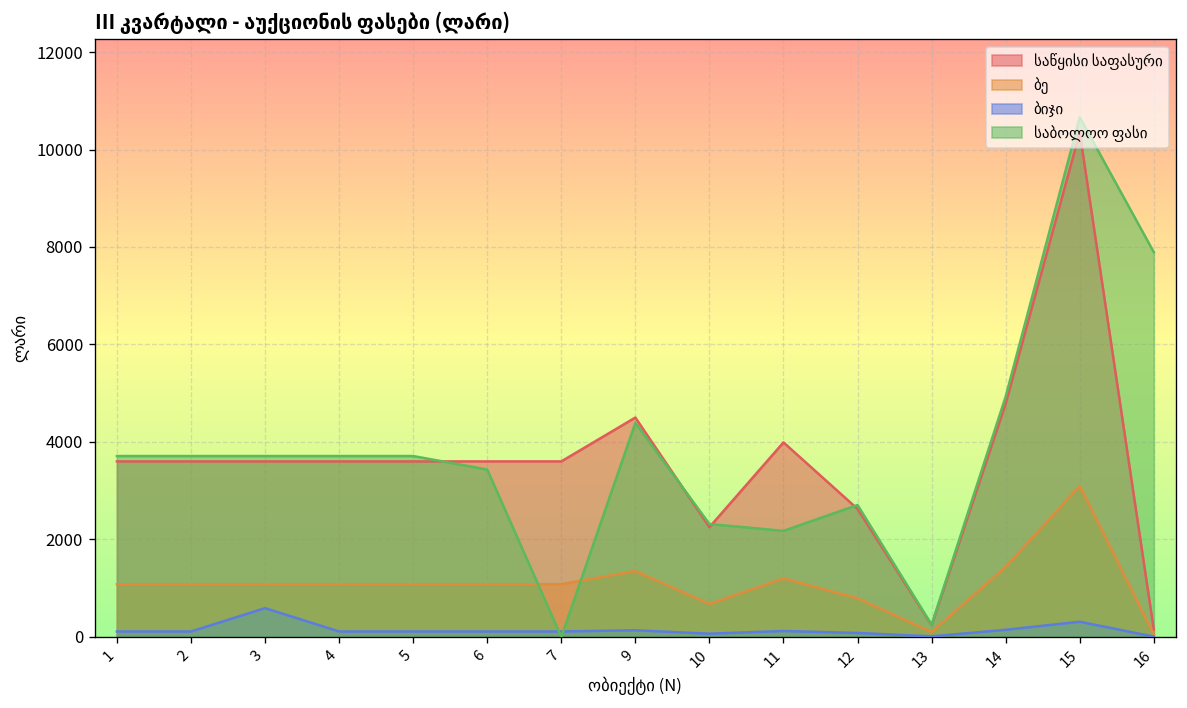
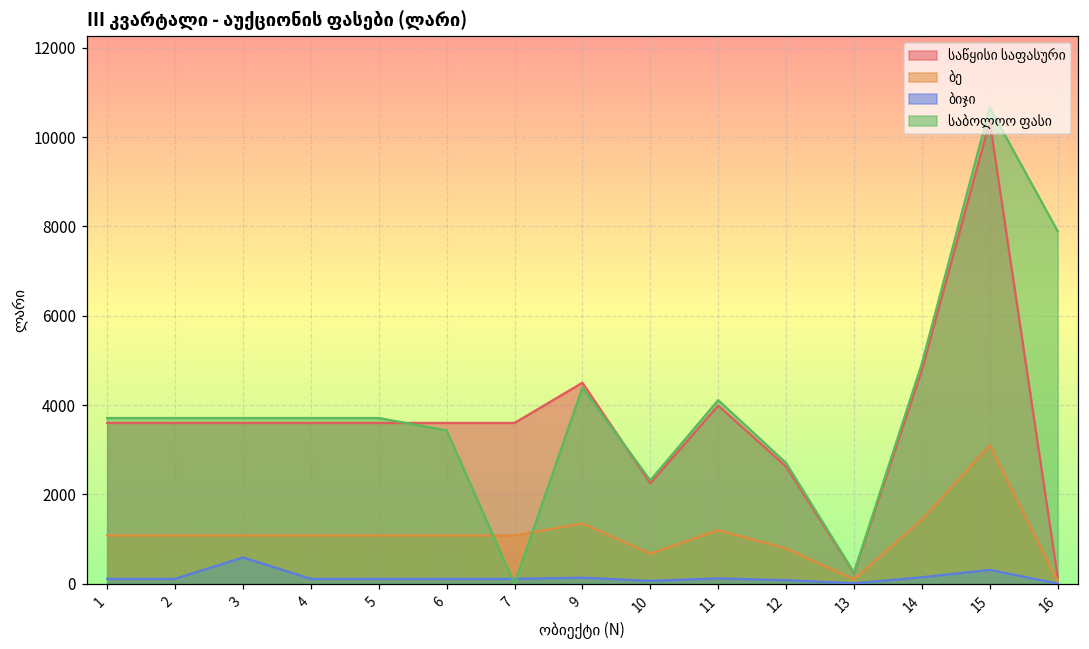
  {
    "ბიჯი": {
      "1": 100,
      "2": 100,
      "3": 600,
      "4": 100,
      "5": 100,
      "6": 100,
      "7": 100,
      "9": 100,
      "10": 100,
      "11": 100,
      "12": 100,
      "13": 0,
      "14": 100,
      "15": 300
    },
    "საბოლოო ფასი": {
      "1": 3700,
      "2": 3700,
      "3": 3700,
      "4": 3700,
      "5": 3700,
      "6": 3400,
      "7": 0,
      "9": 4400,
      "10": 2300,
-     "11": 2200,
+     "11": 4100,
      "12": 2700,
      "14": 4900,
      "16": 7900
    }
  }
